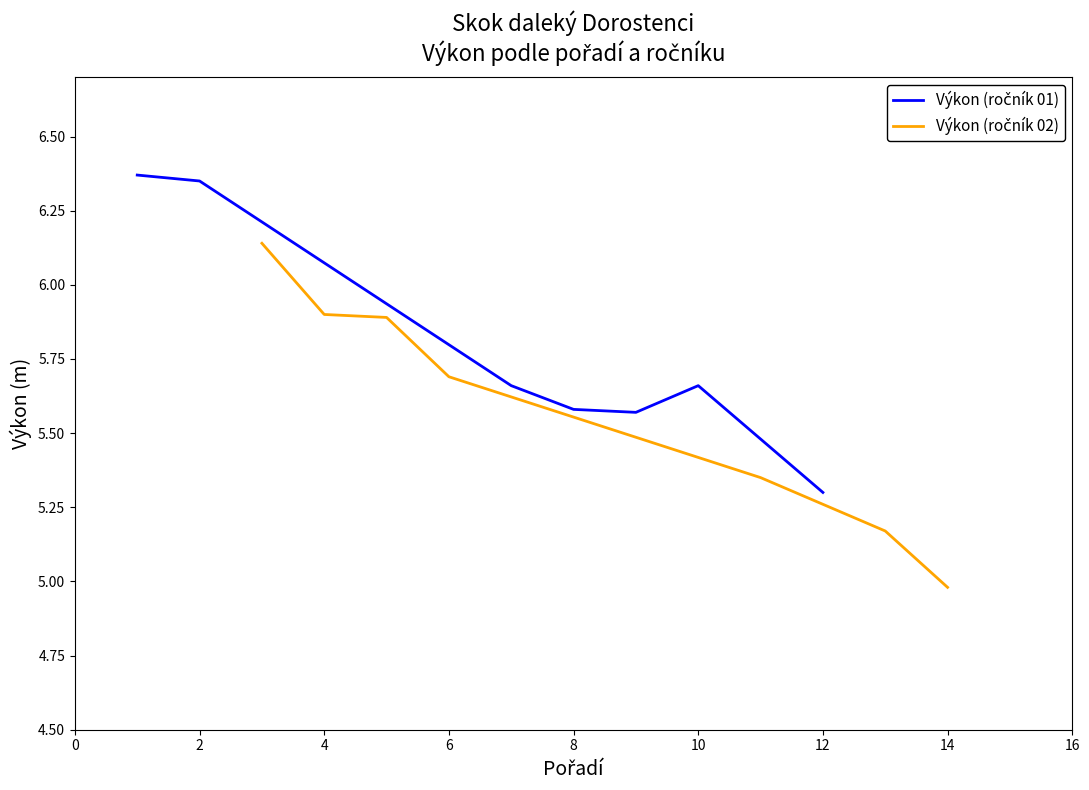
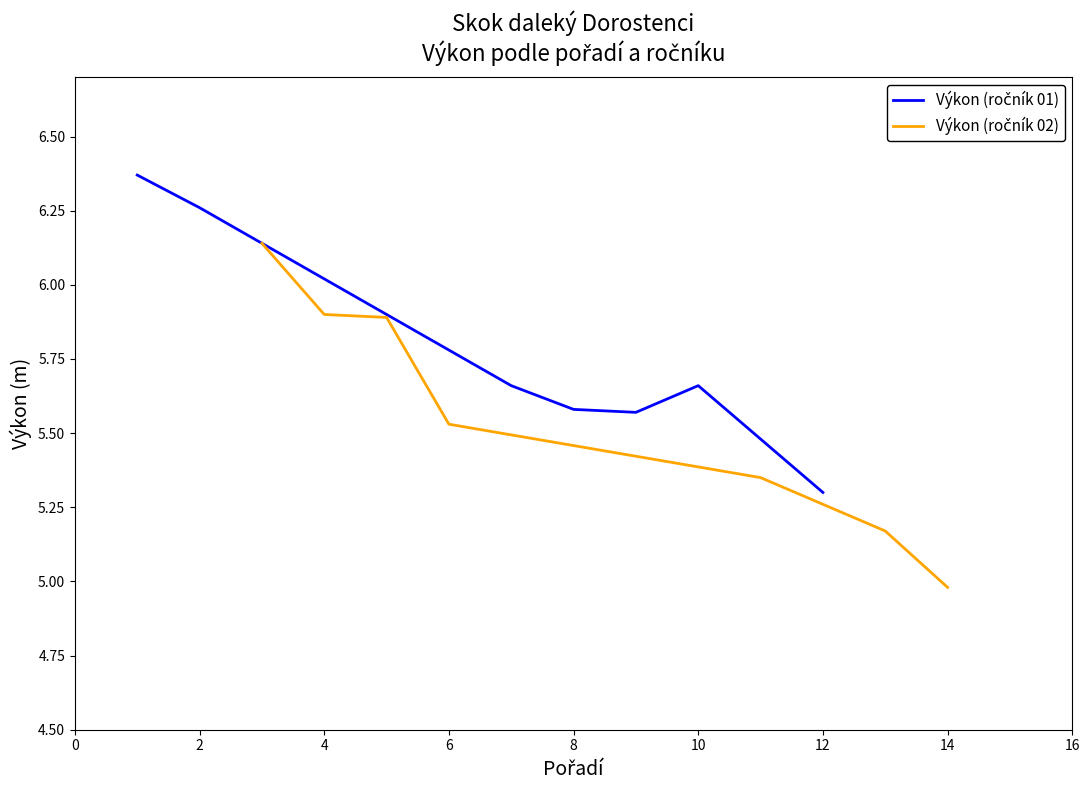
  {
    "Výkon (ročník 01)": {
-     "2": 6.35,
+     "2": 6.26,
      "8": 5.58,
      "10": 5.66,
      "12": 5.30
    },
    "Výkon (ročník 02)": {
      "4": 5.90,
-     "6": 5.69,
+     "6": 5.53,
      "14": 4.98
    }
  }
